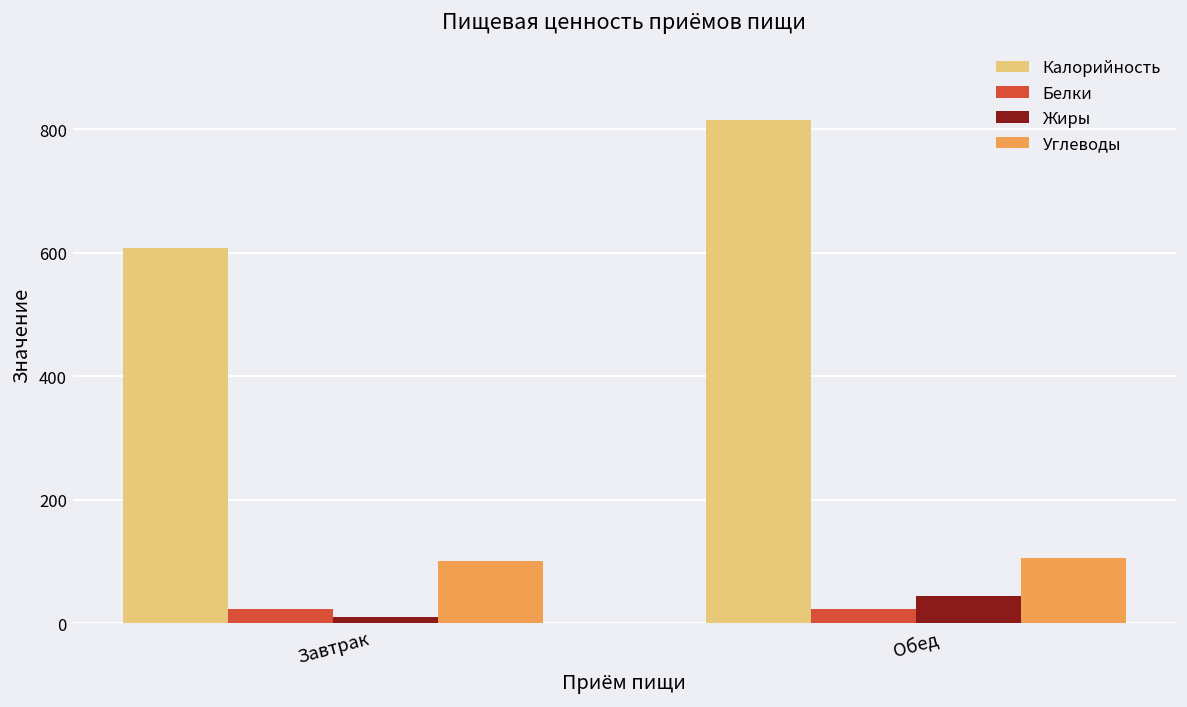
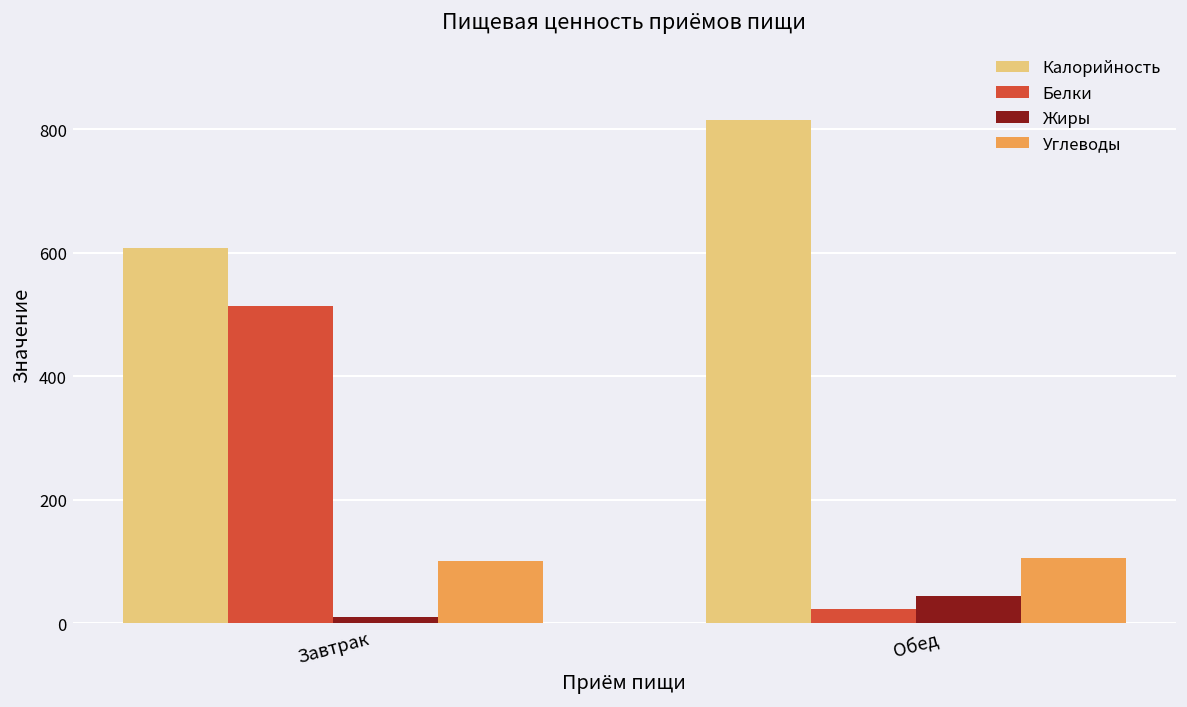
  {
    "Белки": {
-     "Завтрак": 20,
+     "Завтрак": 510,
      "Обед": 20
    },
    "Жиры": {
      "Завтрак": 10,
      "Обед": 40
    }
  }
